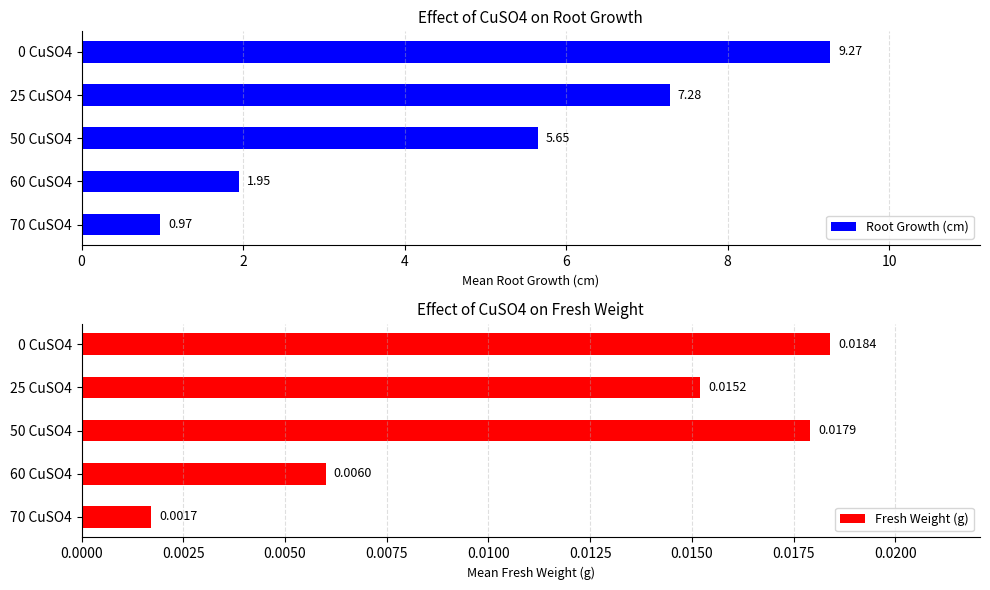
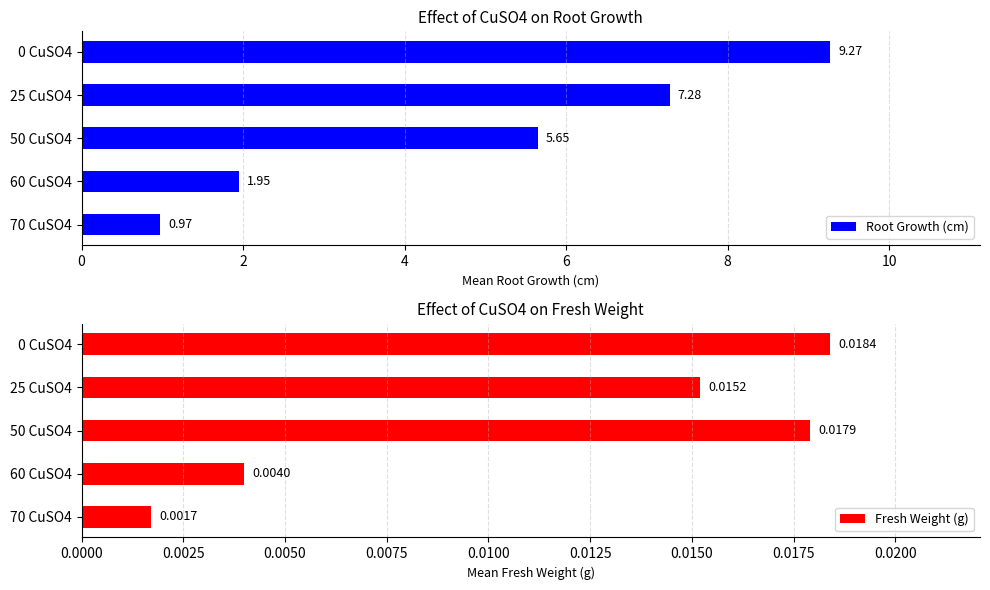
  {
    "Effect of CuSO4 on Root Growth": {
      "0 CuSO4": 9.27,
      "25 CuSO4": 7.28,
      "50 CuSO4": 5.65,
      "60 CuSO4": 1.95,
      "70 CuSO4": 0.97
    },
    "Effect of CuSO4 on Fresh Weight": {
      "0 CuSO4": 0.0184,
      "25 CuSO4": 0.0152,
      "50 CuSO4": 0.0179,
-     "60 CuSO4": 0.0060,
+     "60 CuSO4": 0.0040,
      "70 CuSO4": 0.0017
    }
  }
